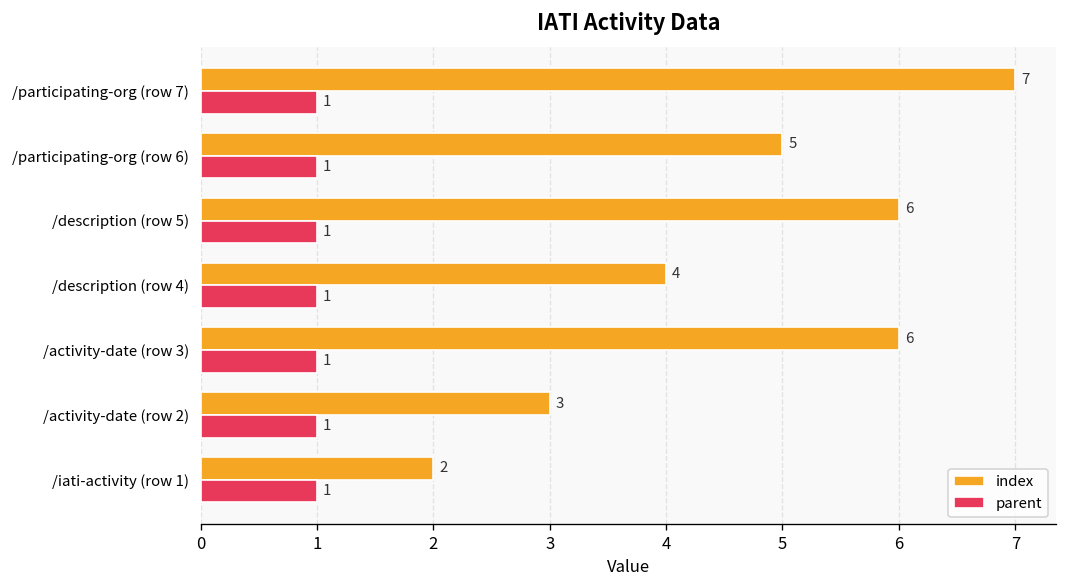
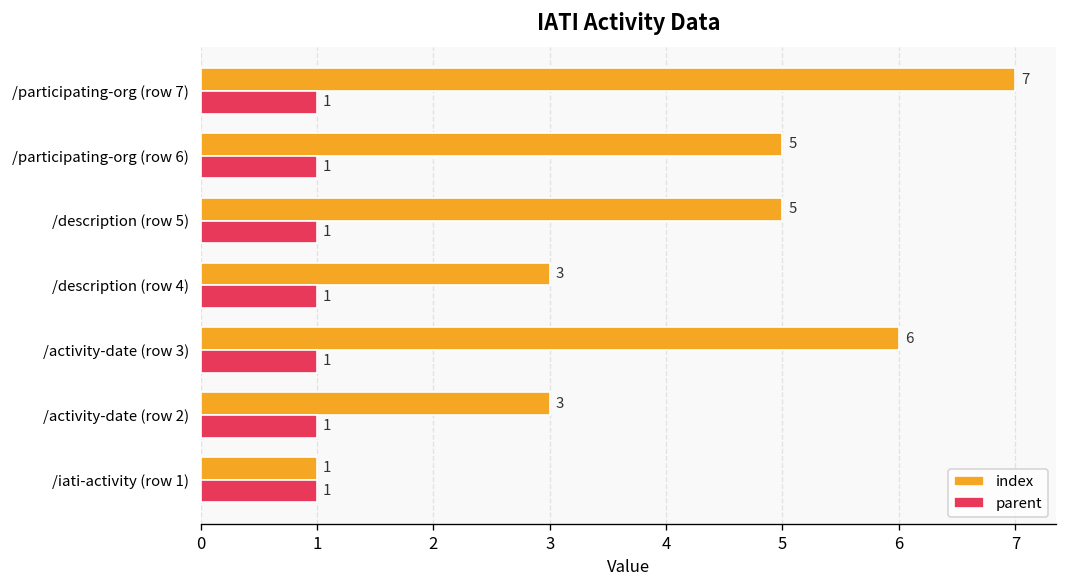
  {
    "index": {
      "/participating-org (row 7)": 7,
      "/participating-org (row 6)": 5,
-     "/description (row 5)": 6,
-     "/description (row 4)": 4,
+     "/description (row 5)": 5,
+     "/description (row 4)": 3,
      "/activity-date (row 3)": 6,
      "/activity-date (row 2)": 3,
-     "/iati-activity (row 1)": 2
+     "/iati-activity (row 1)": 1
    },
    "parent": {
      "/participating-org (row 7)": 1,
      "/participating-org (row 6)": 1,
      "/description (row 5)": 1,
      "/description (row 4)": 1,
      "/activity-date (row 3)": 1,
      "/activity-date (row 2)": 1,
      "/iati-activity (row 1)": 1
    }
  }
